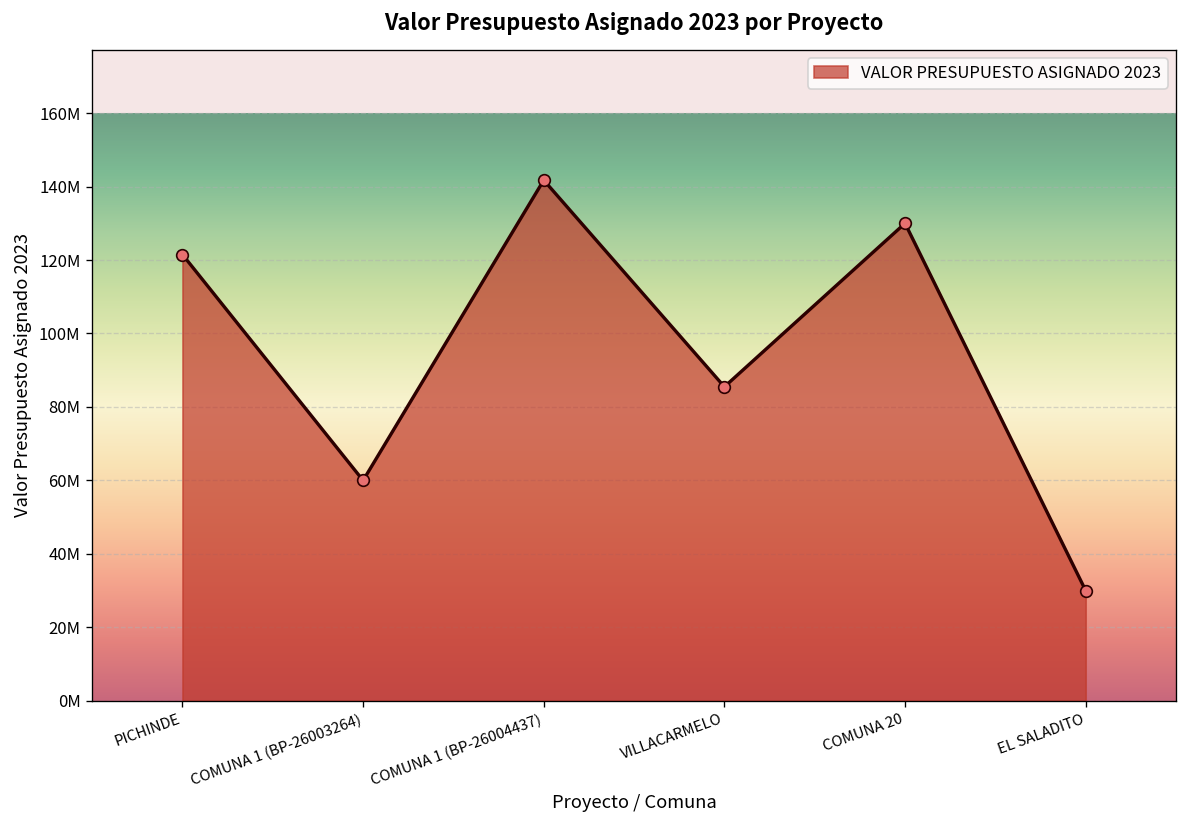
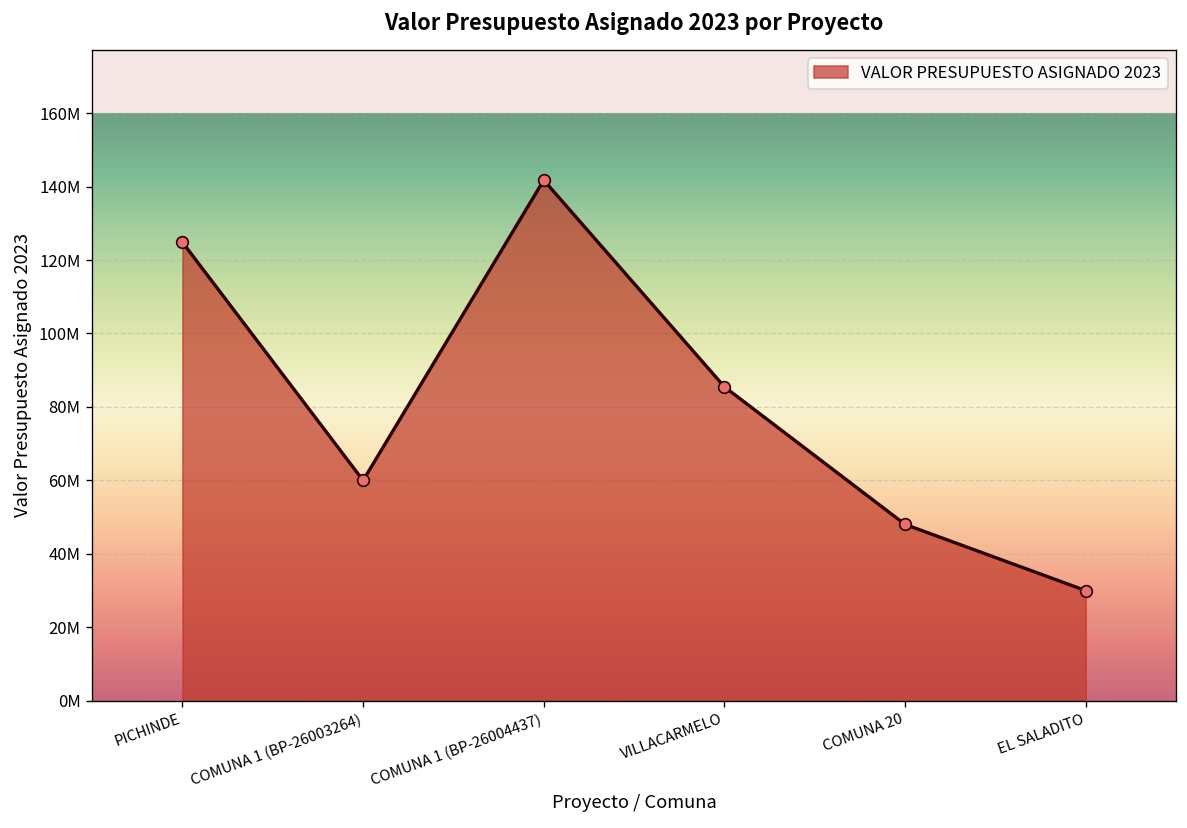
  {
-   "PICHINDE": 122000000,
+   "PICHINDE": 125000000,
    "COMUNA 1 (BP-26003264)": 60000000,
    "COMUNA 1 (BP-26004437)": 142000000,
    "VILLACARMELO": 85000000,
-   "COMUNA 20": 130000000,
+   "COMUNA 20": 48000000,
    "EL SALADITO": 30000000
  }
